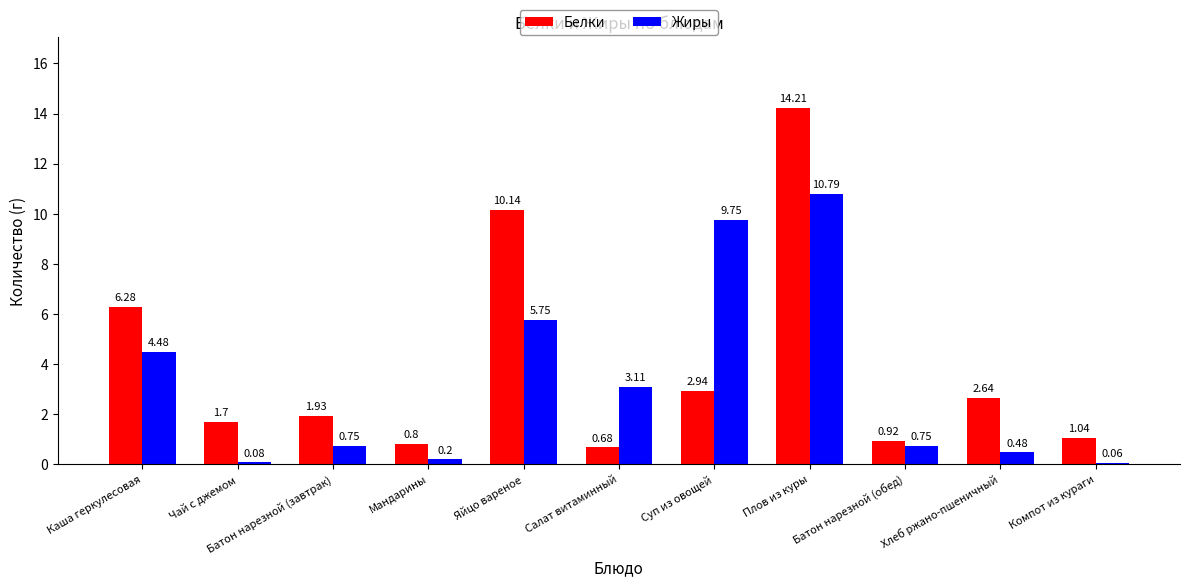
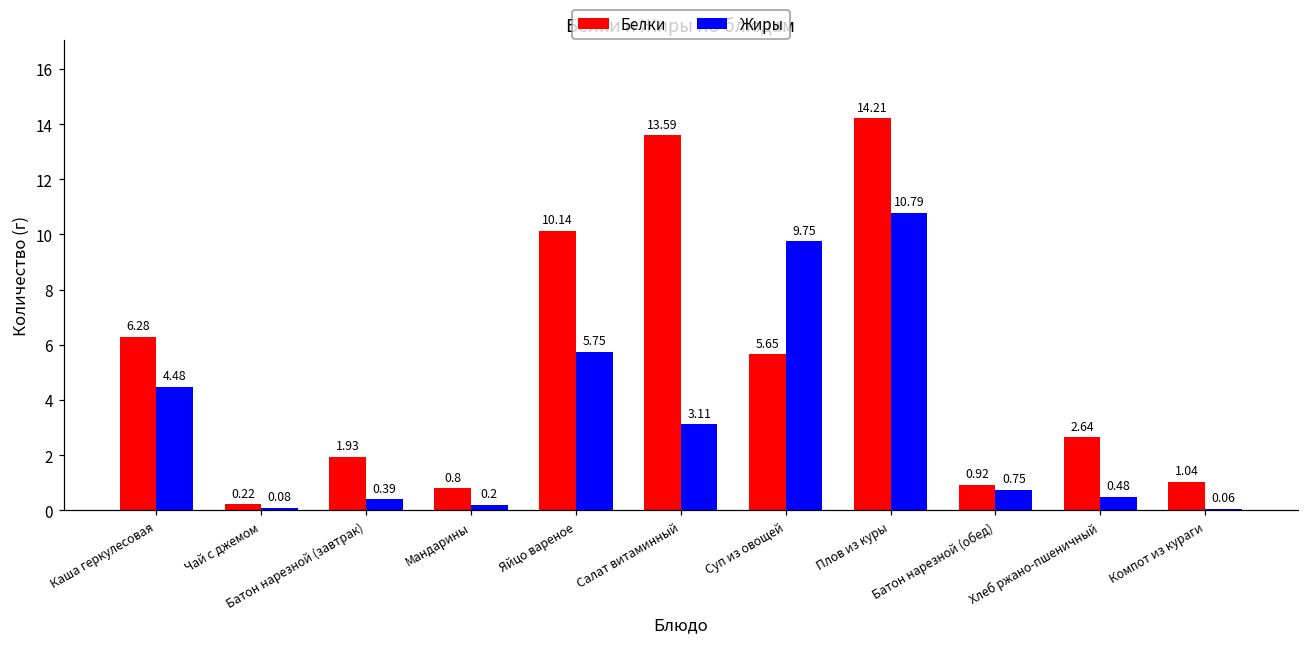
  {
    "Белки": {
      "Каша геркулесовая": 6.28,
-     "Чай с джемом": 1.7,
+     "Чай с джемом": 0.22,
      "Батон нарезной (завтрак)": 1.93,
      "Мандарины": 0.8,
      "Яйцо вареное": 10.14,
-     "Салат витаминный": 0.68,
-     "Суп из овощей": 2.94,
+     "Салат витаминный": 13.59,
+     "Суп из овощей": 5.65,
      "Плов из куры": 14.21,
      "Батон нарезной (обед)": 0.92,
      "Хлеб ржано-пшеничный": 2.64,
      "Компот из кураги": 1.04
    },
    "Жиры": {
      "Каша геркулесовая": 4.48,
      "Чай с джемом": 0.08,
-     "Батон нарезной (завтрак)": 0.75,
+     "Батон нарезной (завтрак)": 0.39,
      "Мандарины": 0.2,
      "Яйцо вареное": 5.75,
      "Салат витаминный": 3.11,
      "Суп из овощей": 9.75,
      "Плов из куры": 10.79,
      "Батон нарезной (обед)": 0.75,
      "Хлеб ржано-пшеничный": 0.48,
      "Компот из кураги": 0.06
    }
  }
